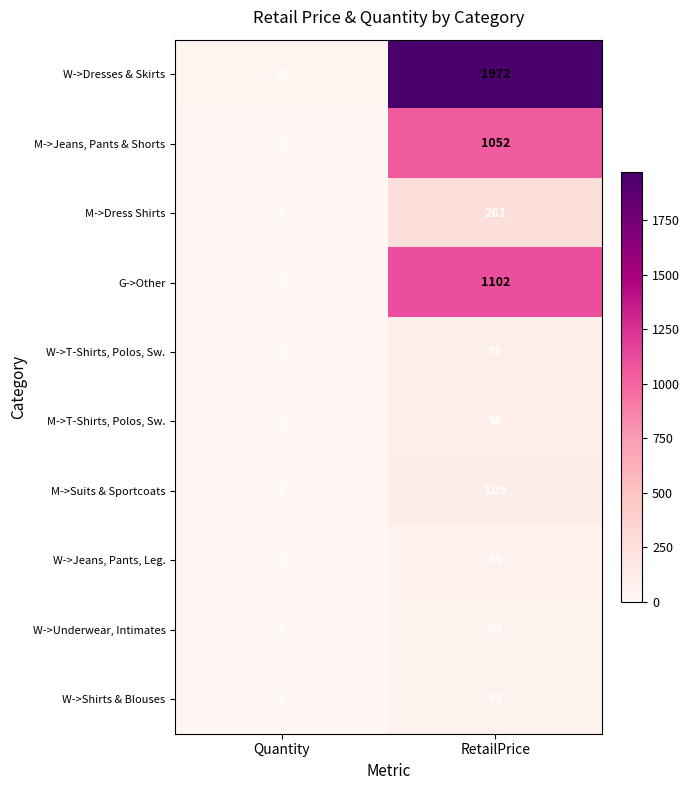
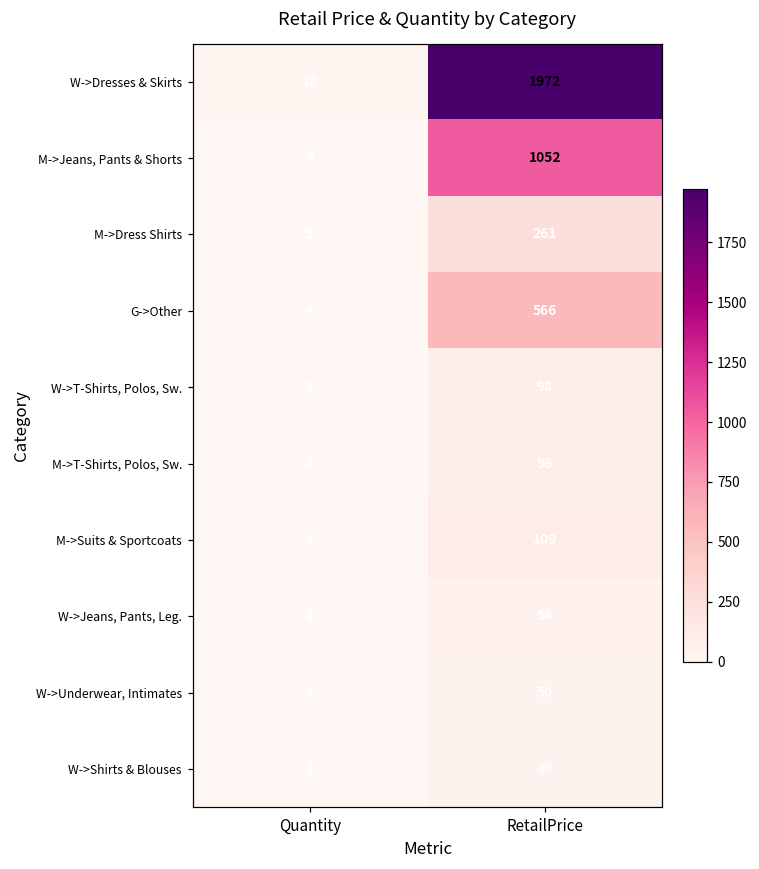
  {
    "W->Dresses & Skirts": {
      "RetailPrice": 1972
    },
    "M->Jeans, Pants & Shorts": {
      "RetailPrice": 1052
    },
    "G->Other": {
-     "RetailPrice": 1102
+     "RetailPrice": 566
    }
  }
